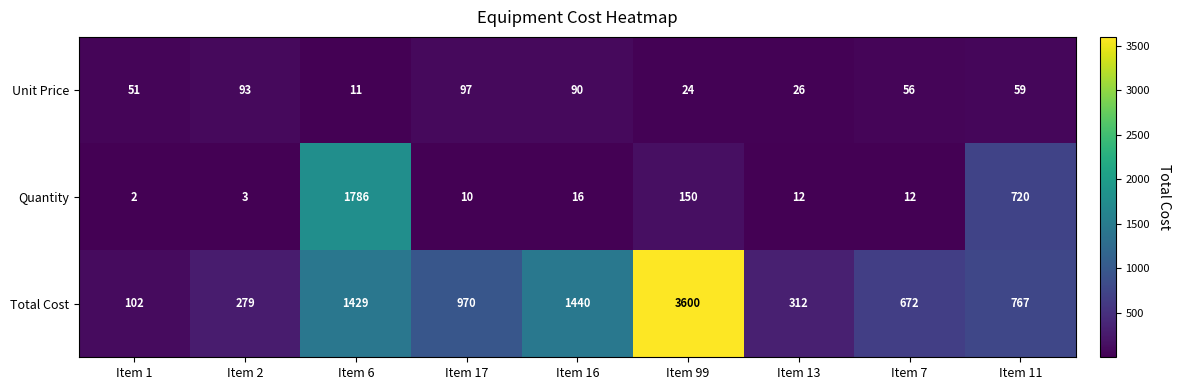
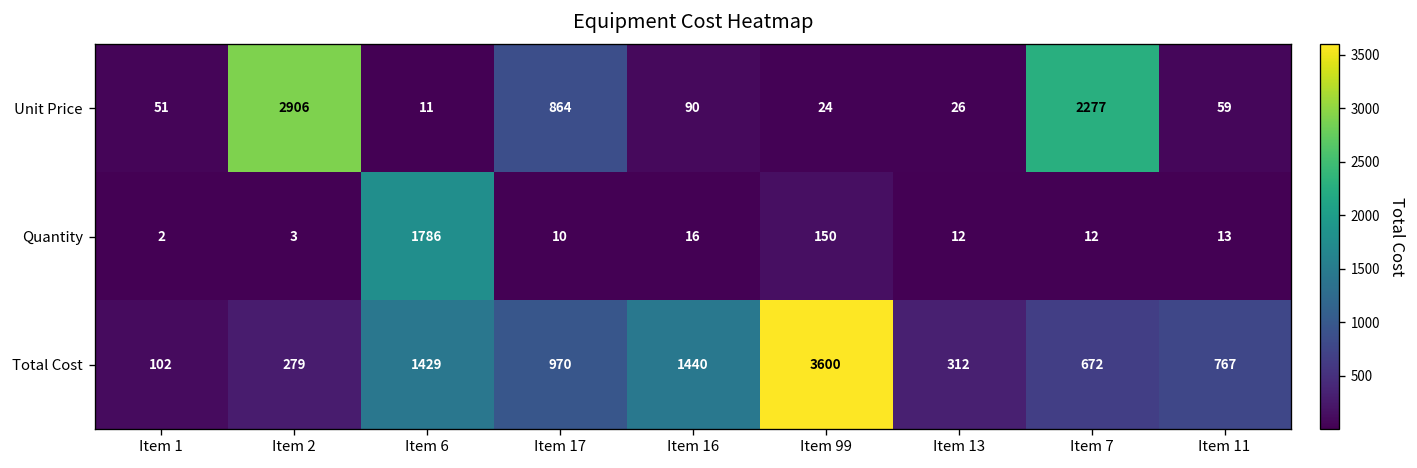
  {
    "Unit Price": {
      "Item 1": 51,
-     "Item 2": 93,
+     "Item 2": 2906,
      "Item 6": 11,
-     "Item 17": 97,
+     "Item 17": 864,
      "Item 16": 90,
      "Item 99": 24,
      "Item 13": 26,
-     "Item 7": 56,
+     "Item 7": 2277,
      "Item 11": 59
    },
    "Quantity": {
      "Item 1": 2,
      "Item 2": 3,
      "Item 6": 1786,
      "Item 17": 10,
      "Item 16": 16,
      "Item 99": 150,
      "Item 13": 12,
      "Item 7": 12,
-     "Item 11": 720
+     "Item 11": 13
    },
    "Total Cost": {
      "Item 1": 102,
      "Item 2": 279,
      "Item 6": 1429,
      "Item 17": 970,
      "Item 16": 1440,
      "Item 99": 3600,
      "Item 13": 312,
      "Item 7": 672,
      "Item 11": 767
    }
  }
